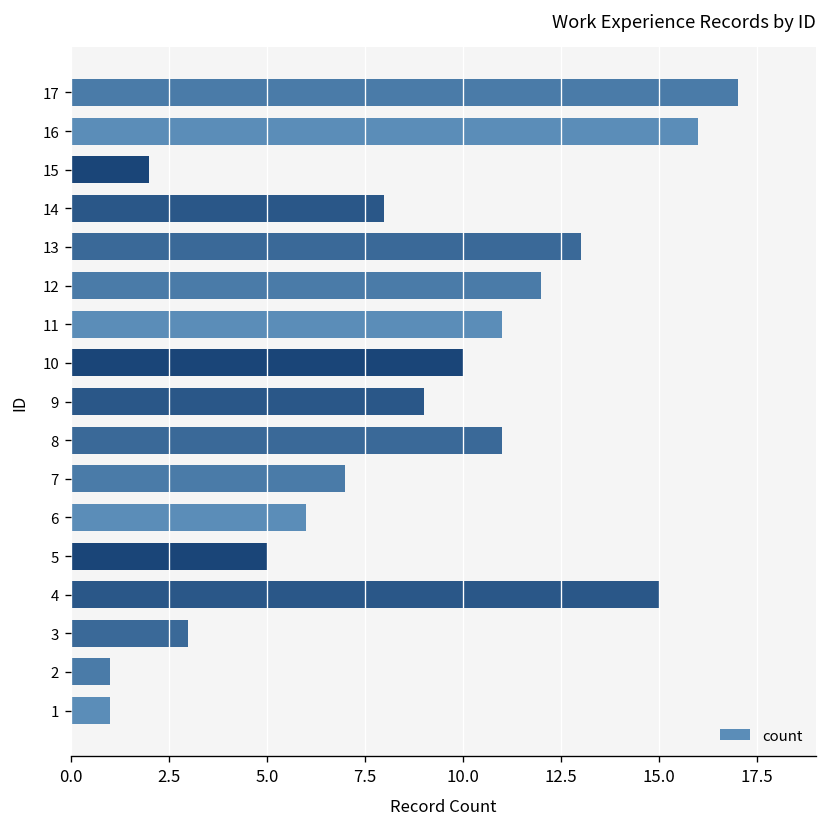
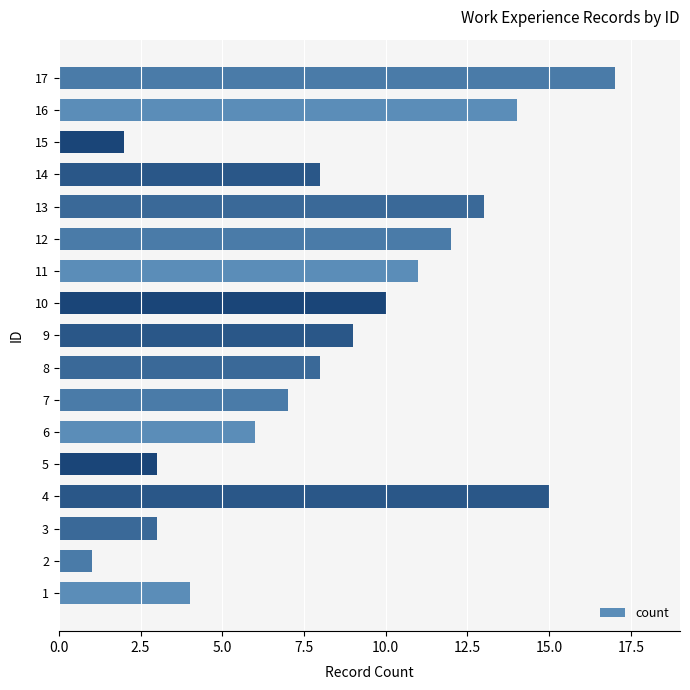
  {
    "17": 17,
-   "16": 16,
+   "16": 14,
    "15": 2,
    "14": 8,
    "13": 13,
    "12": 12,
    "11": 11,
    "10": 10,
    "9": 9,
-   "8": 11,
+   "8": 8,
    "7": 7,
    "6": 6,
-   "5": 5,
+   "5": 3,
    "4": 15,
    "3": 3,
    "2": 1,
-   "1": 1
+   "1": 4
  }
